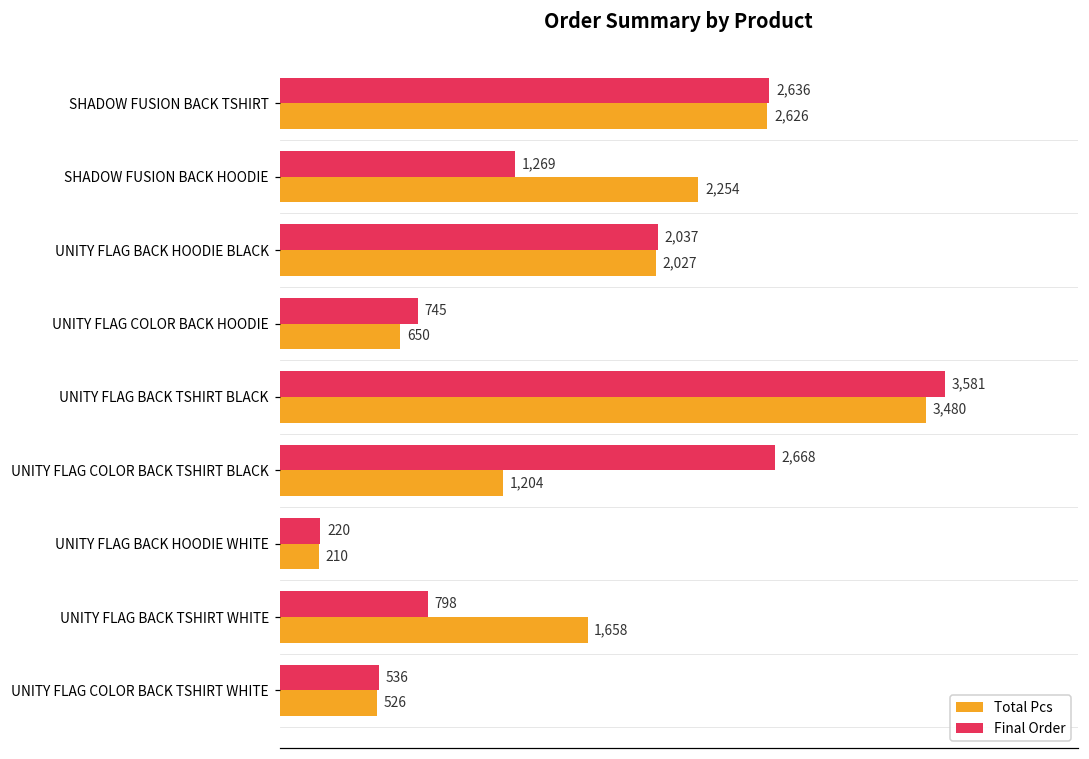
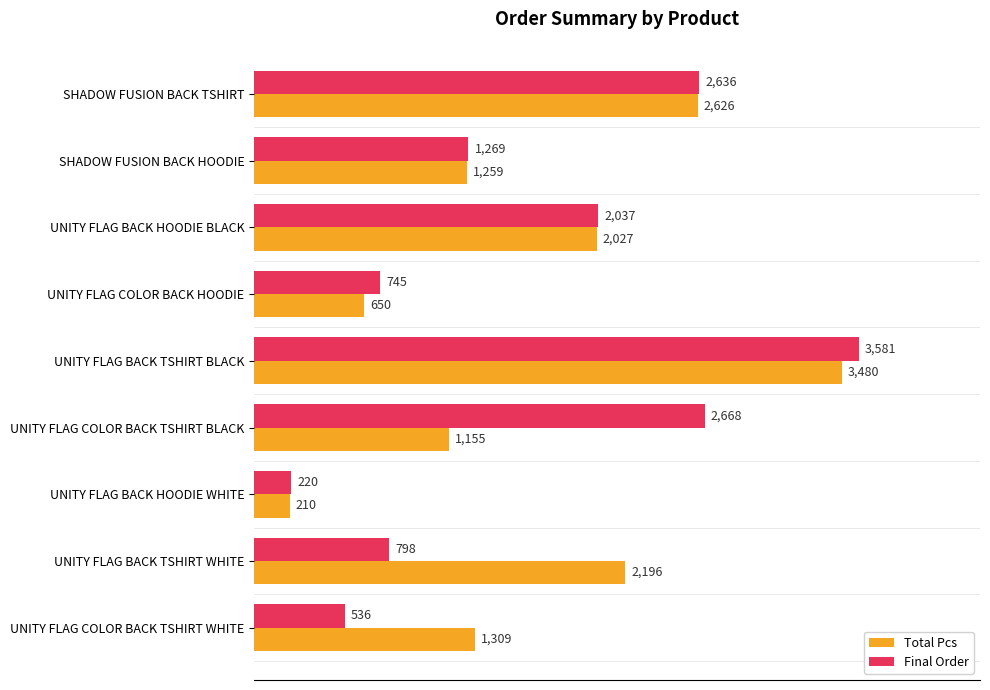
  {
    "Total Pcs": {
      "SHADOW FUSION BACK TSHIRT": "2,626",
-     "SHADOW FUSION BACK HOODIE": "2,254",
+     "SHADOW FUSION BACK HOODIE": "1,259",
      "UNITY FLAG BACK HOODIE BLACK": "2,027",
      "UNITY FLAG COLOR BACK HOODIE": "650",
      "UNITY FLAG BACK TSHIRT BLACK": "3,480",
-     "UNITY FLAG COLOR BACK TSHIRT BLACK": "1,204",
+     "UNITY FLAG COLOR BACK TSHIRT BLACK": "1,155",
      "UNITY FLAG BACK HOODIE WHITE": "210",
-     "UNITY FLAG BACK TSHIRT WHITE": "1,658",
-     "UNITY FLAG COLOR BACK TSHIRT WHITE": "526"
+     "UNITY FLAG BACK TSHIRT WHITE": "2,196",
+     "UNITY FLAG COLOR BACK TSHIRT WHITE": "1,309"
    },
    "Final Order": {
      "SHADOW FUSION BACK TSHIRT": "2,636",
      "SHADOW FUSION BACK HOODIE": "1,269",
      "UNITY FLAG BACK HOODIE BLACK": "2,037",
      "UNITY FLAG COLOR BACK HOODIE": "745",
      "UNITY FLAG BACK TSHIRT BLACK": "3,581",
      "UNITY FLAG COLOR BACK TSHIRT BLACK": "2,668",
      "UNITY FLAG BACK HOODIE WHITE": "220",
      "UNITY FLAG BACK TSHIRT WHITE": "798",
      "UNITY FLAG COLOR BACK TSHIRT WHITE": "536"
    }
  }
